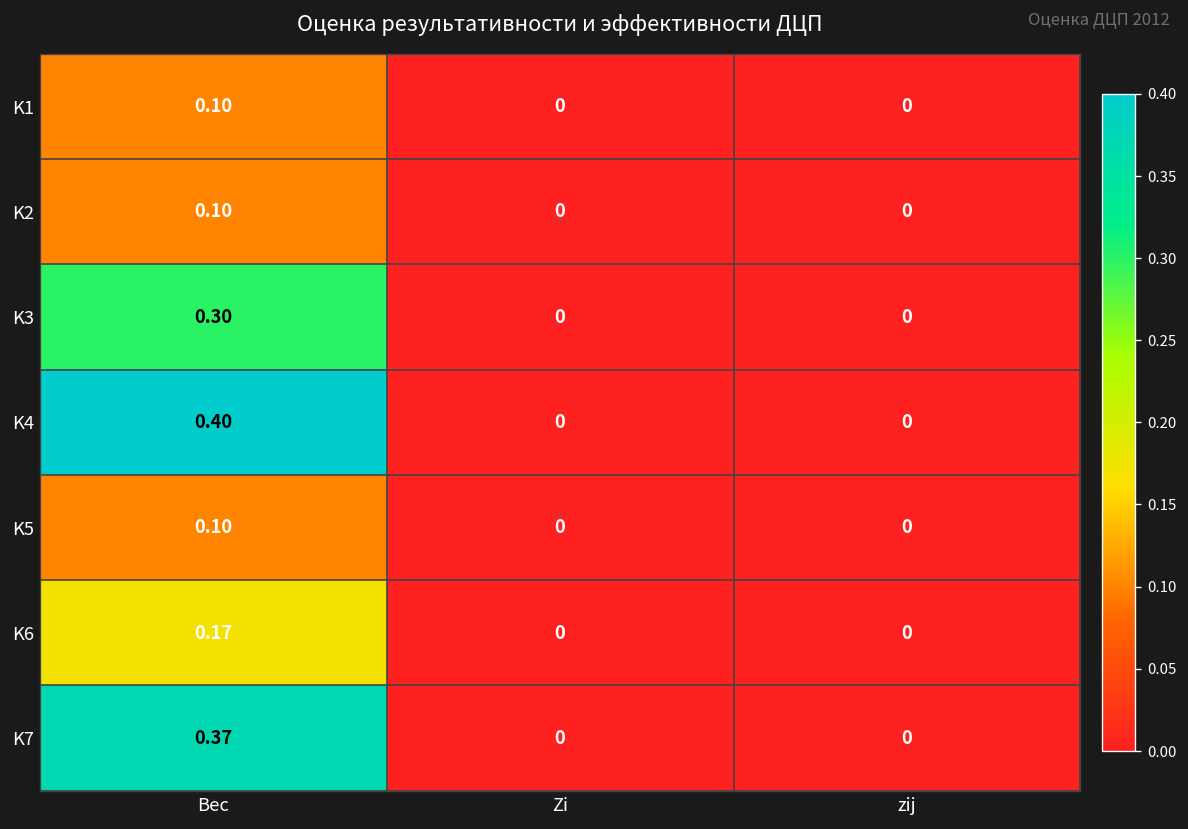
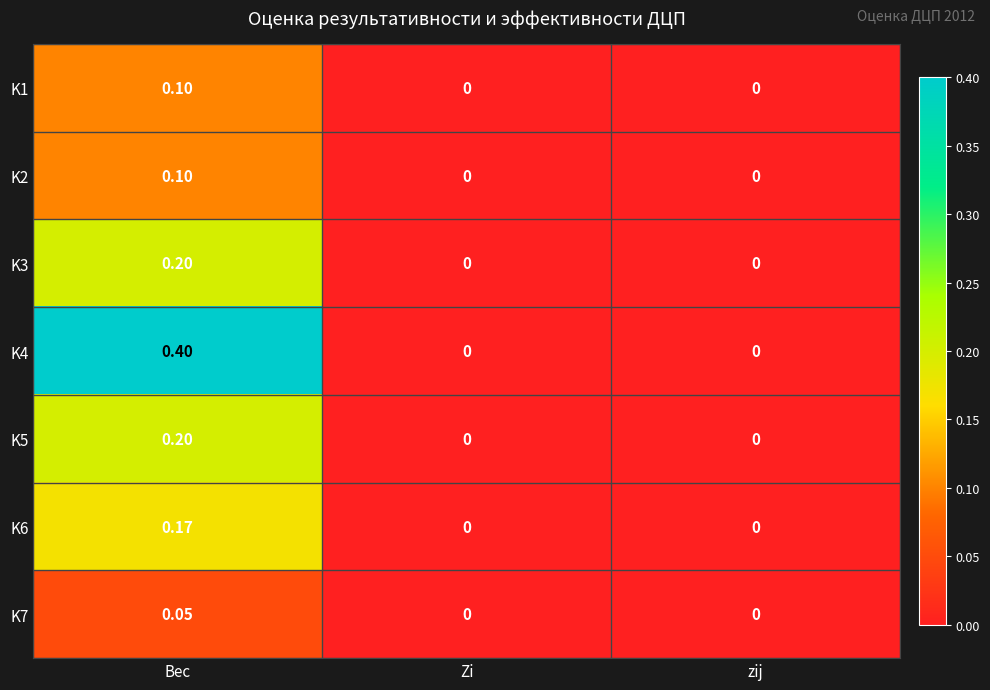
  {
    "K1": {
      "Вес": 0.10,
      "Zi": 0,
      "zij": 0
    },
    "K2": {
      "Вес": 0.10,
      "Zi": 0,
      "zij": 0
    },
    "K3": {
-     "Вес": 0.30,
+     "Вес": 0.20,
      "Zi": 0,
      "zij": 0
    },
    "K4": {
      "Вес": 0.40,
      "Zi": 0,
      "zij": 0
    },
    "K5": {
-     "Вес": 0.10,
+     "Вес": 0.20,
      "Zi": 0,
      "zij": 0
    },
    "K6": {
      "Вес": 0.17,
      "Zi": 0,
      "zij": 0
    },
    "K7": {
-     "Вес": 0.37,
+     "Вес": 0.05,
      "Zi": 0,
      "zij": 0
    }
  }
